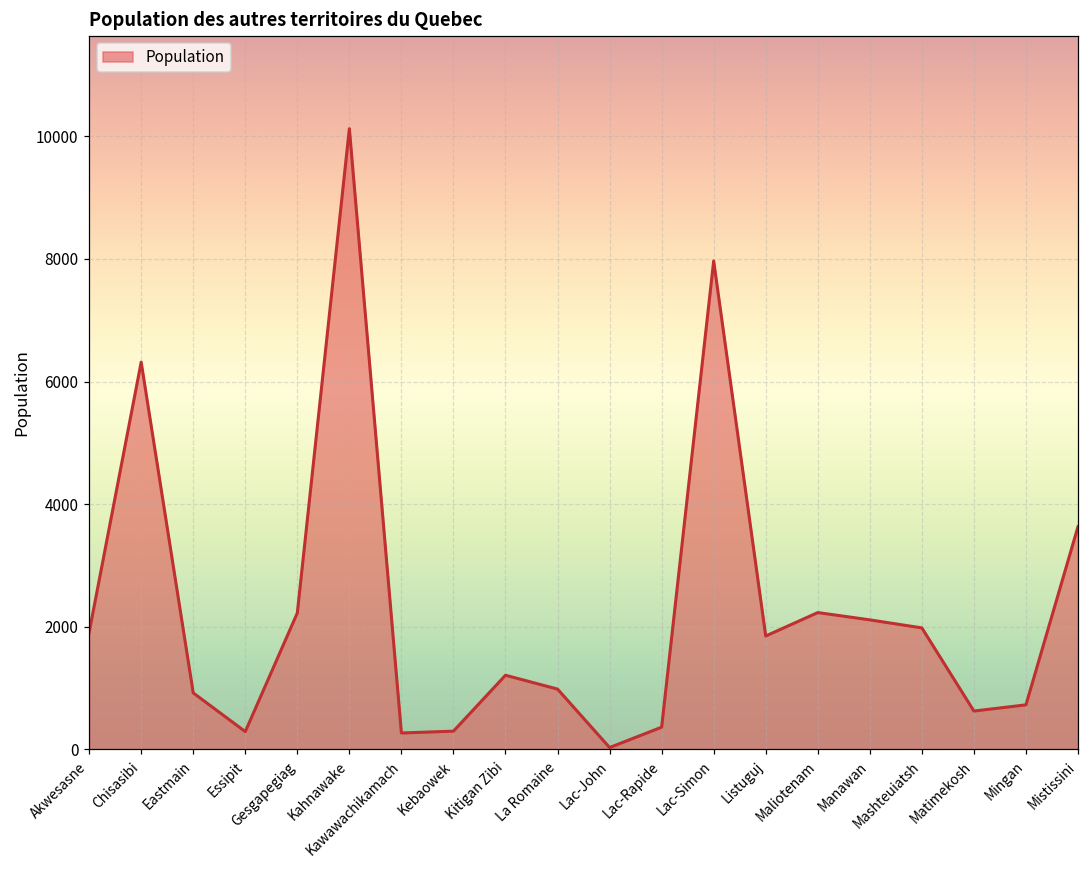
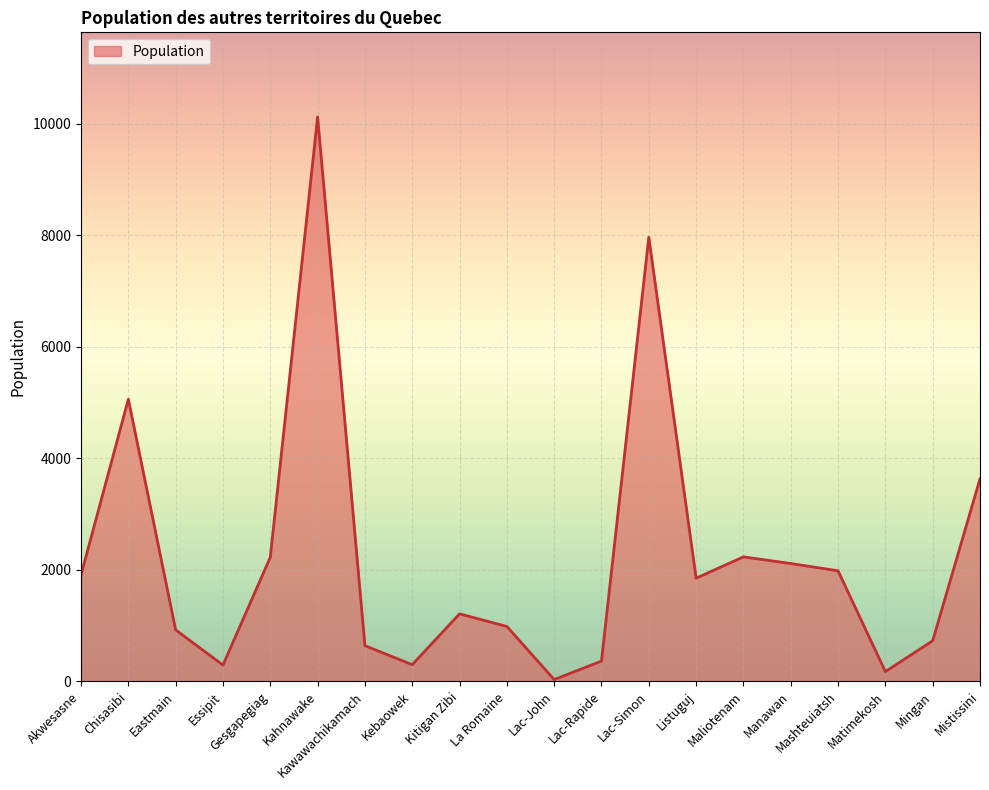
  {
    "Akwesasne": 1900,
-   "Chisasibi": 6300,
+   "Chisasibi": 5100,
    "Eastmain": 900,
    "Essipit": 300,
    "Gesgapegiag": 2200,
    "Kahnawake": 10100,
-   "Kawawachikamach": 300,
+   "Kawawachikamach": 600,
    "Kebaowek": 300,
    "Kitigan Zibi": 1200,
    "La Romaine": 1000,
    "Lac-John": 0,
    "Lac-Rapide": 400,
    "Lac-Simon": 8000,
    "Listuguj": 1900,
    "Maliotenam": 2200,
    "Manawan": 2100,
    "Mashteuiatsh": 2000,
-   "Matimekosh": 600,
+   "Matimekosh": 200,
    "Mingan": 700,
    "Mistissini": 3600
  }
